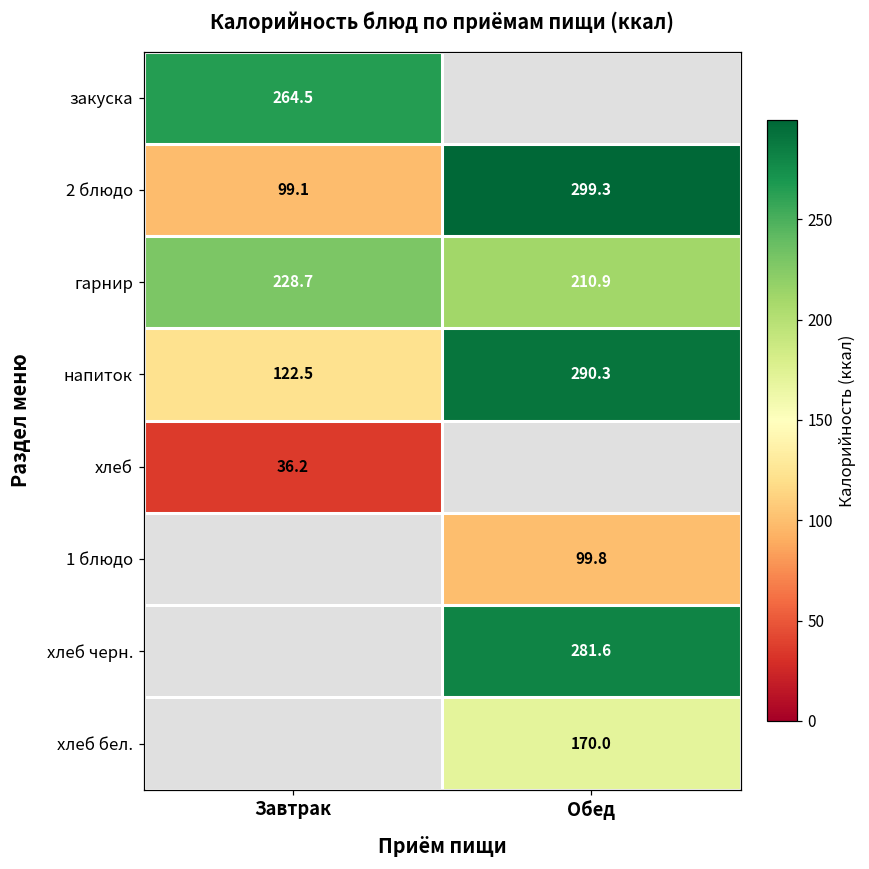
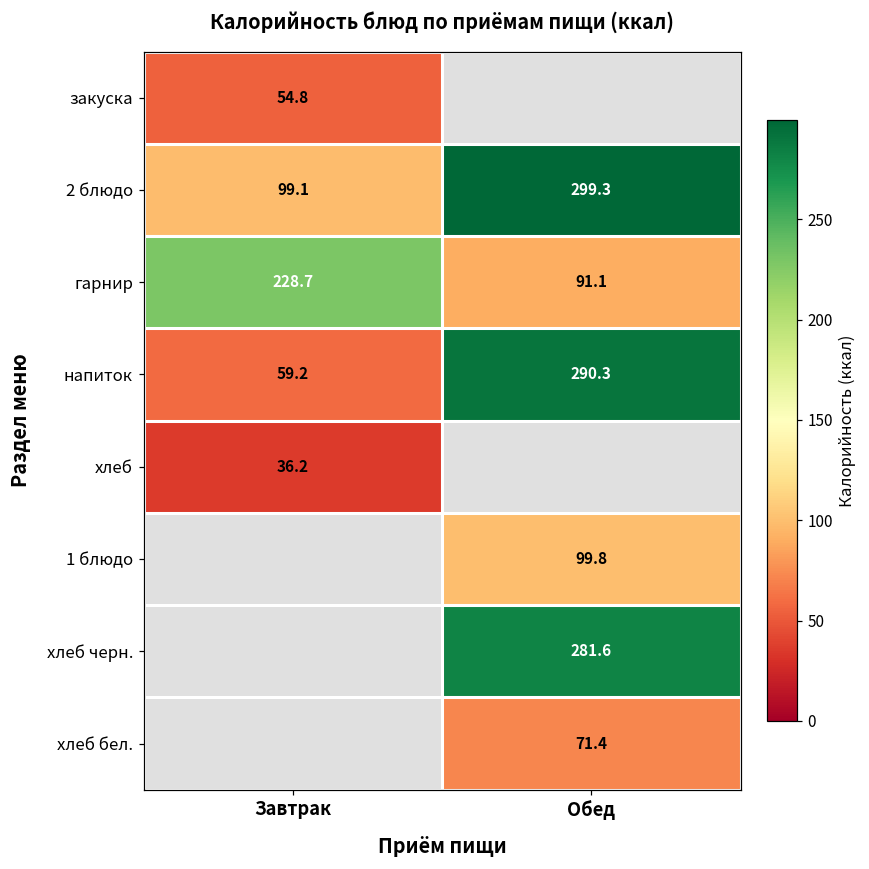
  {
    "закуска": {
-     "Завтрак": 264.5
+     "Завтрак": 54.8
    },
    "2 блюдо": {
      "Завтрак": 99.1,
      "Обед": 299.3
    },
    "гарнир": {
      "Завтрак": 228.7,
-     "Обед": 210.9
+     "Обед": 91.1
    },
    "напиток": {
-     "Завтрак": 122.5,
+     "Завтрак": 59.2,
      "Обед": 290.3
    },
    "хлеб": {
      "Завтрак": 36.2
    },
    "1 блюдо": {
      "Обед": 99.8
    },
    "хлеб черн.": {
      "Обед": 281.6
    },
    "хлеб бел.": {
-     "Обед": 170.0
+     "Обед": 71.4
    }
  }
